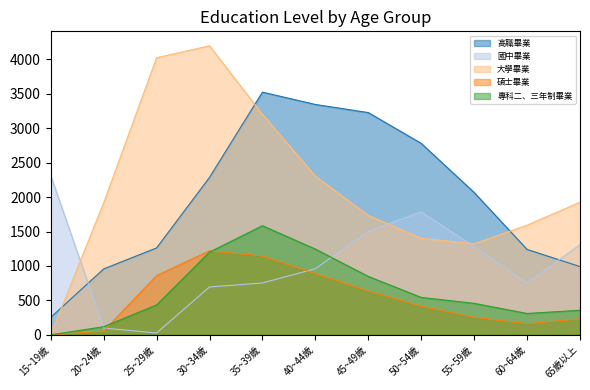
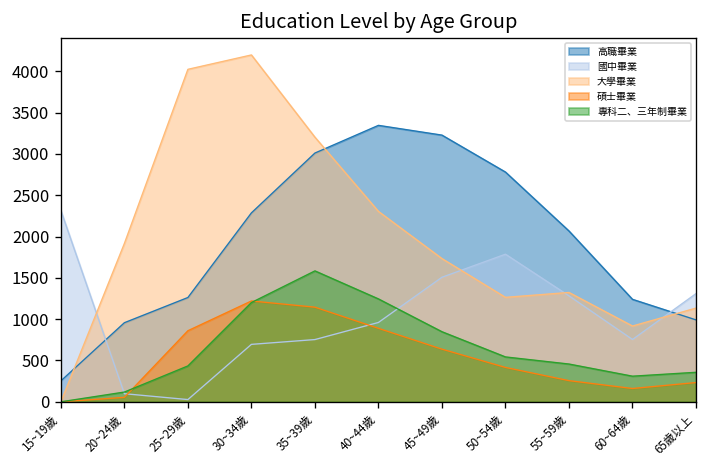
  {
    "高職畢業": {
      "15~19歲": 300,
      "20~24歲": 1000,
      "25~29歲": 1300,
      "30~34歲": 2300,
-     "35~39歲": 3500,
+     "35~39歲": 3000,
      "40~44歲": 3300,
      "45~49歲": 3200,
      "50~54歲": 2800,
      "55~59歲": 2100,
      "60~64歲": 1200,
      "65歲以上": 1000
    },
    "國中畢業": {
      "15~19歲": 2300,
      "25~29歲": 0,
      "30~34歲": 700,
      "35~39歲": 800,
      "40~44歲": 1000,
      "45~49歲": 1500,
      "50~54歲": 1800,
      "55~59歲": 1300,
      "60~64歲": 800,
      "65歲以上": 1300
    },
    "大學畢業": {
      "20~24歲": 1900,
      "25~29歲": 4000,
      "30~34歲": 4200,
      "35~39歲": 3200,
      "40~44歲": 2300,
      "45~49歲": 1700,
-     "50~54歲": 1400,
+     "50~54歲": 1300,
      "55~59歲": 1300,
-     "60~64歲": 1600,
-     "65歲以上": 1900
+     "60~64歲": 900,
+     "65歲以上": 1100
    },
    "碩士畢業": {
      "20~24歲": 100,
      "25~29歲": 900,
      "35~39歲": 1100,
      "40~44歲": 900,
      "45~49歲": 600,
      "50~54歲": 400,
      "55~59歲": 300,
      "60~64歲": 200,
      "65歲以上": 200
    },
    "專科二、三年制畢業": {
      "25~29歲": 400,
      "35~39歲": 1600,
      "40~44歲": 1200,
      "45~49歲": 800,
      "50~54歲": 500,
      "55~59歲": 500,
      "60~64歲": 300,
      "65歲以上": 400
    }
  }
